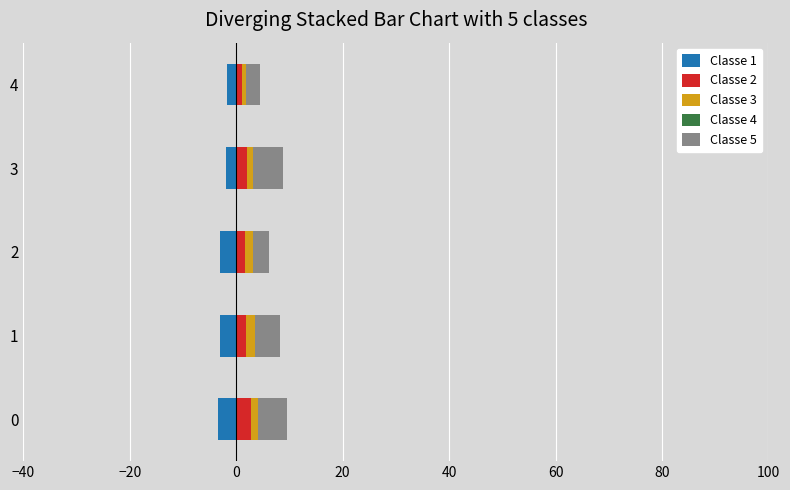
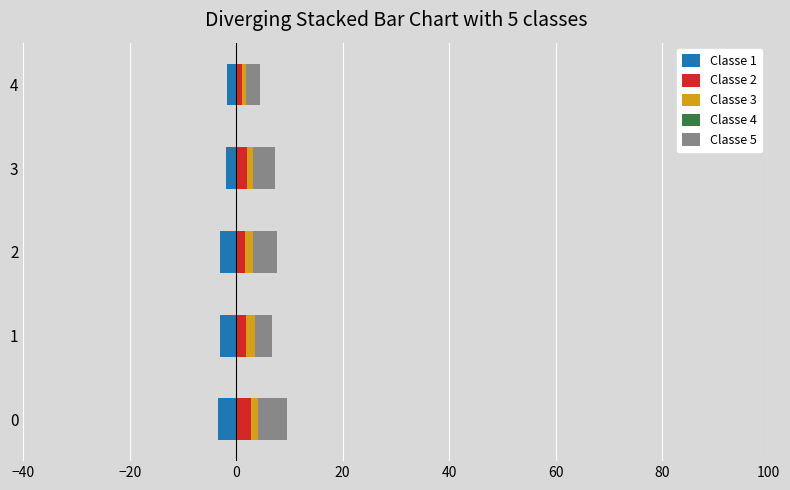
  {
    "Classe 1": {
      "4": -2,
      "3": -2,
      "2": -3,
      "1": -3,
      "0": -3
    },
    "Classe 2": {
      "4": 1,
      "3": 2,
      "2": 2,
      "1": 2,
      "0": 3
    },
    "Classe 5": {
      "4": 3,
-     "3": 6,
-     "2": 3,
-     "1": 5,
+     "3": 4,
+     "2": 5,
+     "1": 3,
      "0": 6
    }
  }
